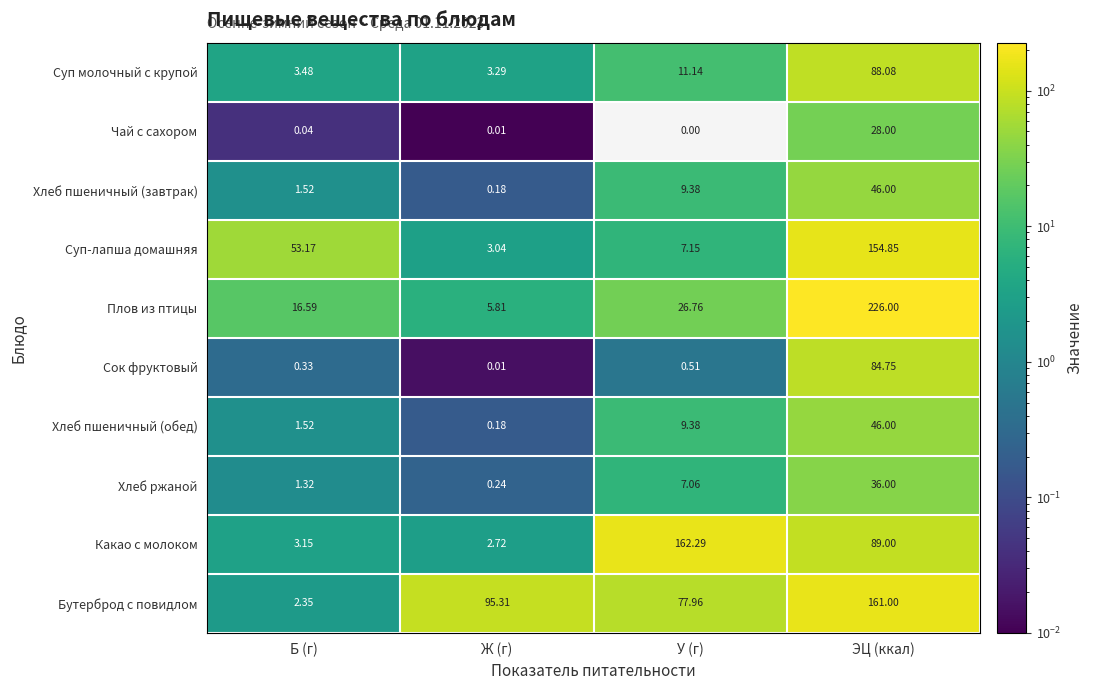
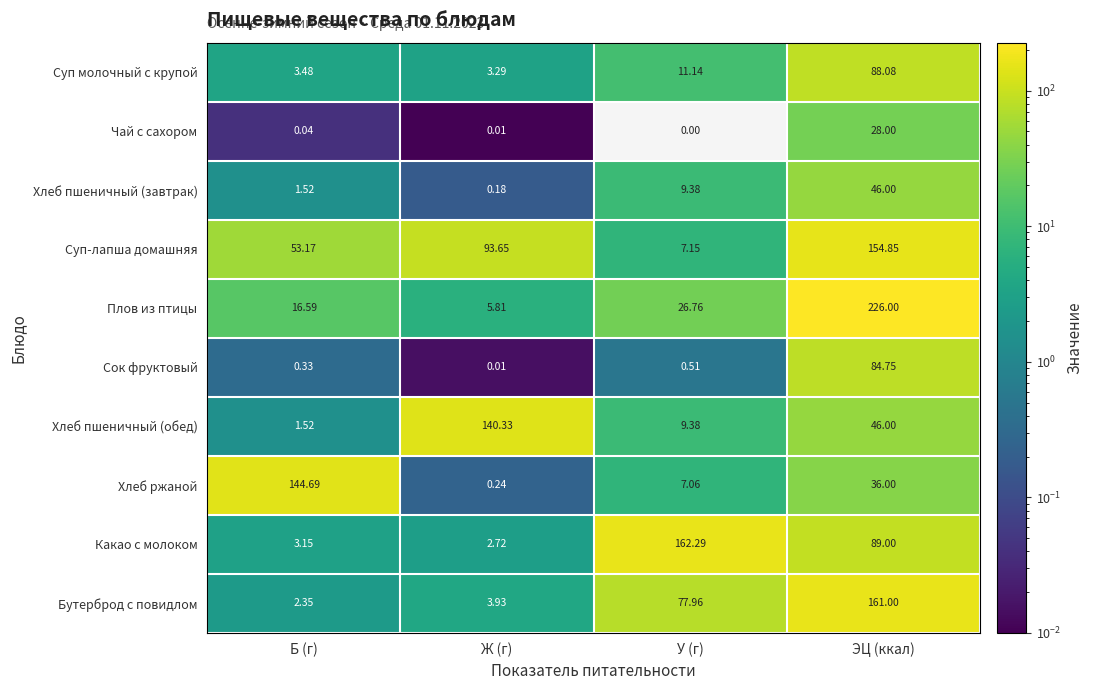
  {
    "Суп молочный с крупой": {
      "Б (г)": 3.48,
      "Ж (г)": 3.29,
      "У (г)": 11.14,
      "ЭЦ (ккал)": 88.08
    },
    "Чай с сахором": {
      "Б (г)": 0.04,
      "Ж (г)": 0.01,
      "У (г)": 0.00,
      "ЭЦ (ккал)": 28.00
    },
    "Хлеб пшеничный (завтрак)": {
      "Б (г)": 1.52,
      "Ж (г)": 0.18,
      "У (г)": 9.38,
      "ЭЦ (ккал)": 46.00
    },
    "Суп-лапша домашняя": {
      "Б (г)": 53.17,
-     "Ж (г)": 3.04,
+     "Ж (г)": 93.65,
      "У (г)": 7.15,
      "ЭЦ (ккал)": 154.85
    },
    "Плов из птицы": {
      "Б (г)": 16.59,
      "Ж (г)": 5.81,
      "У (г)": 26.76,
      "ЭЦ (ккал)": 226.00
    },
    "Сок фруктовый": {
      "Б (г)": 0.33,
      "Ж (г)": 0.01,
      "У (г)": 0.51,
      "ЭЦ (ккал)": 84.75
    },
    "Хлеб пшеничный (обед)": {
      "Б (г)": 1.52,
-     "Ж (г)": 0.18,
+     "Ж (г)": 140.33,
      "У (г)": 9.38,
      "ЭЦ (ккал)": 46.00
    },
    "Хлеб ржаной": {
-     "Б (г)": 1.32,
+     "Б (г)": 144.69,
      "Ж (г)": 0.24,
      "У (г)": 7.06,
      "ЭЦ (ккал)": 36.00
    },
    "Какао с молоком": {
      "Б (г)": 3.15,
      "Ж (г)": 2.72,
      "У (г)": 162.29,
      "ЭЦ (ккал)": 89.00
    },
    "Бутерброд с повидлом": {
      "Б (г)": 2.35,
-     "Ж (г)": 95.31,
+     "Ж (г)": 3.93,
      "У (г)": 77.96,
      "ЭЦ (ккал)": 161.00
    }
  }
